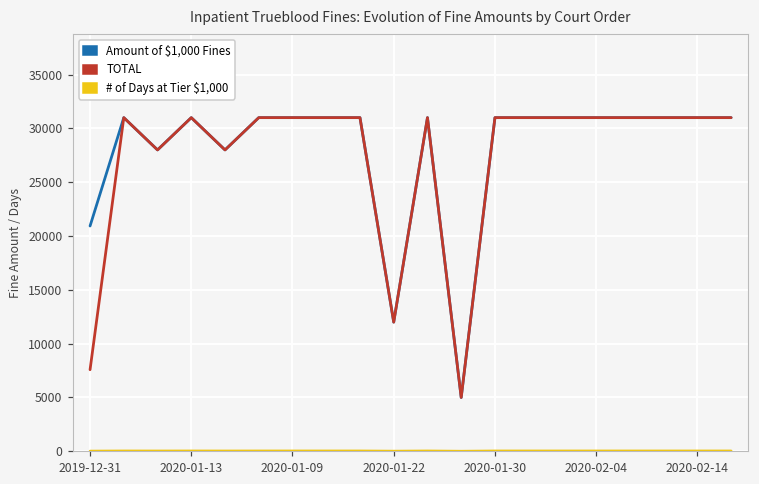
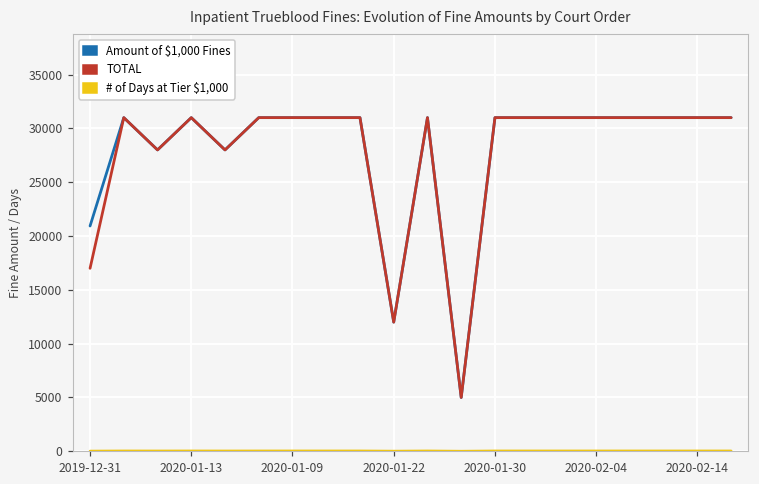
  {
    "Amount of $1,000 Fines": {
      "2019-12-31": 21000
    },
    "TOTAL": {
-     "2019-12-31": 8000
+     "2019-12-31": 17000
    },
    "# of Days at Tier $1,000": {
      "2019-12-31": 0,
      "2020-01-09": 0,
      "2020-02-04": 0
    }
  }
